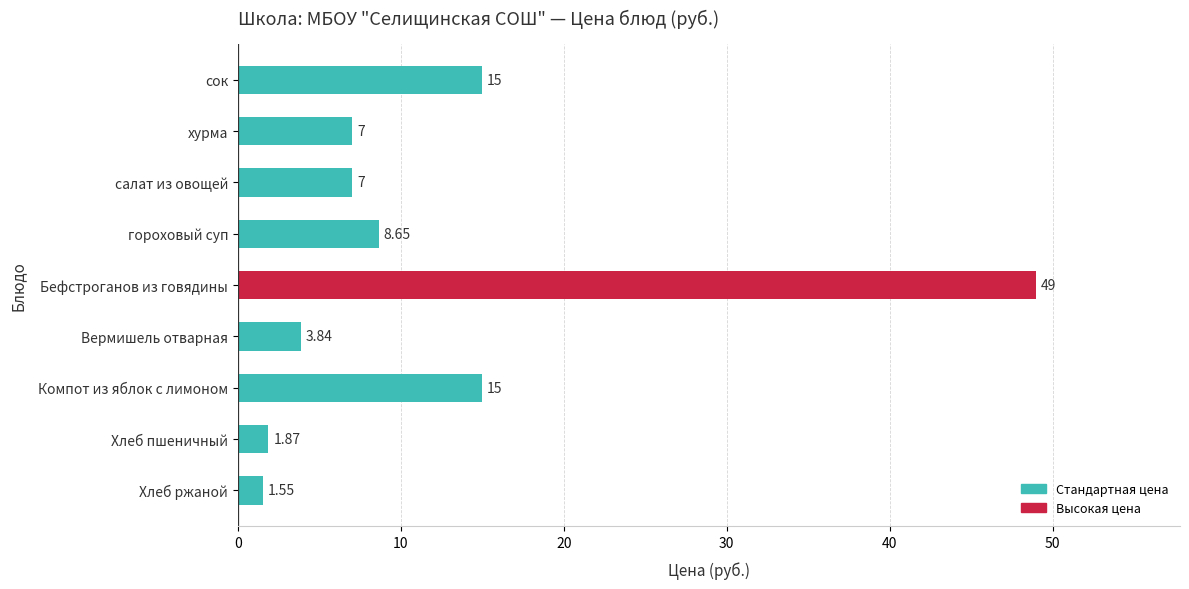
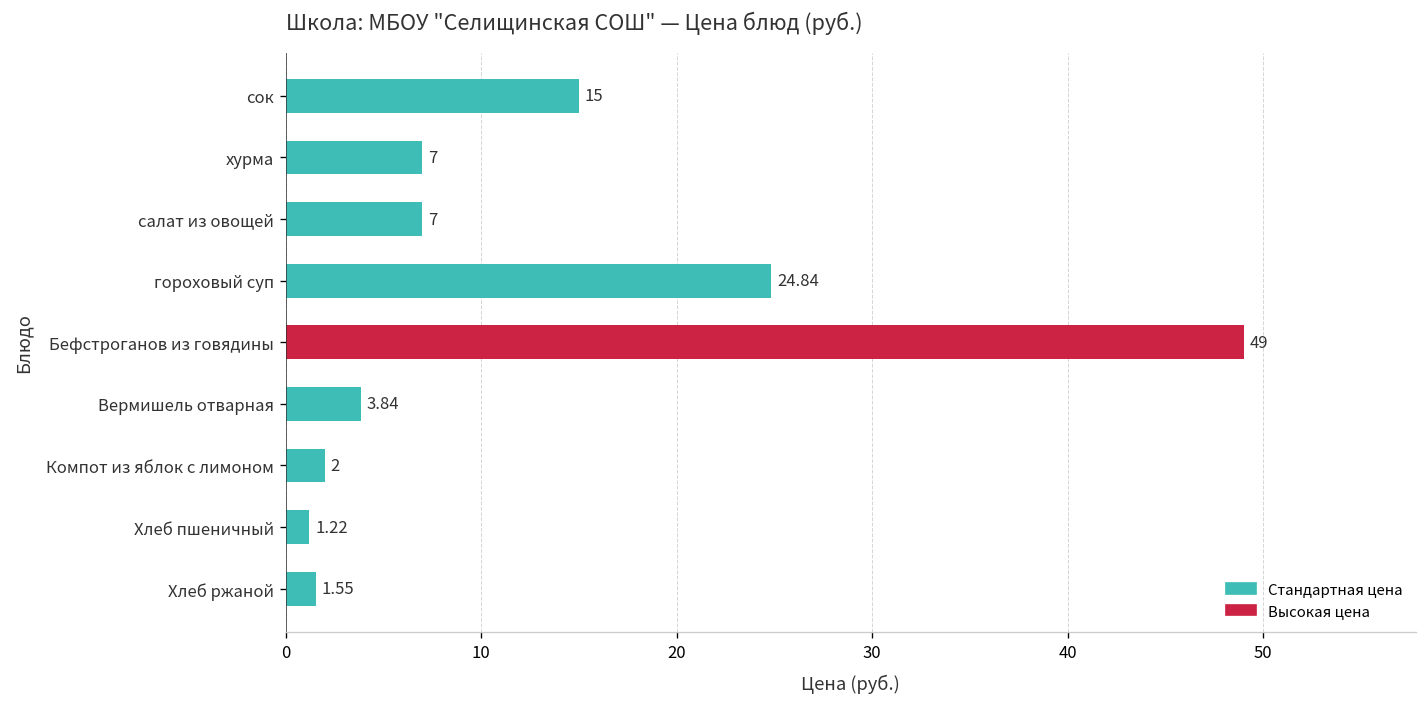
  {
    "сок": 15,
    "хурма": 7,
    "салат из овощей": 7,
-   "гороховый суп": 8.65,
+   "гороховый суп": 24.84,
    "Бефстроганов из говядины": 49,
    "Вермишель отварная": 3.84,
-   "Компот из яблок с лимоном": 15,
-   "Хлеб пшеничный": 1.87,
+   "Компот из яблок с лимоном": 2,
+   "Хлеб пшеничный": 1.22,
    "Хлеб ржаной": 1.55
  }
